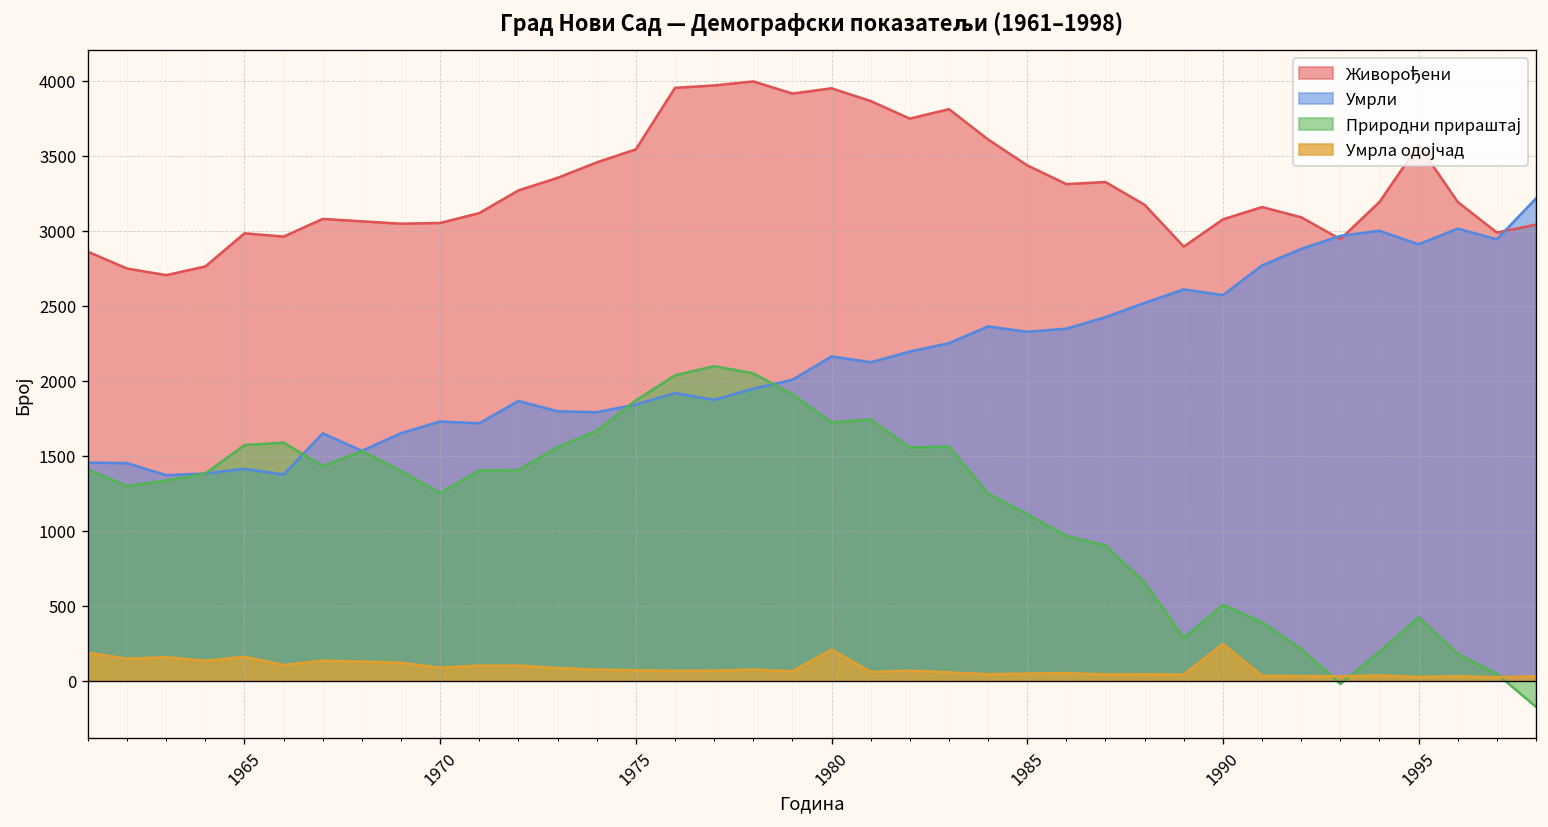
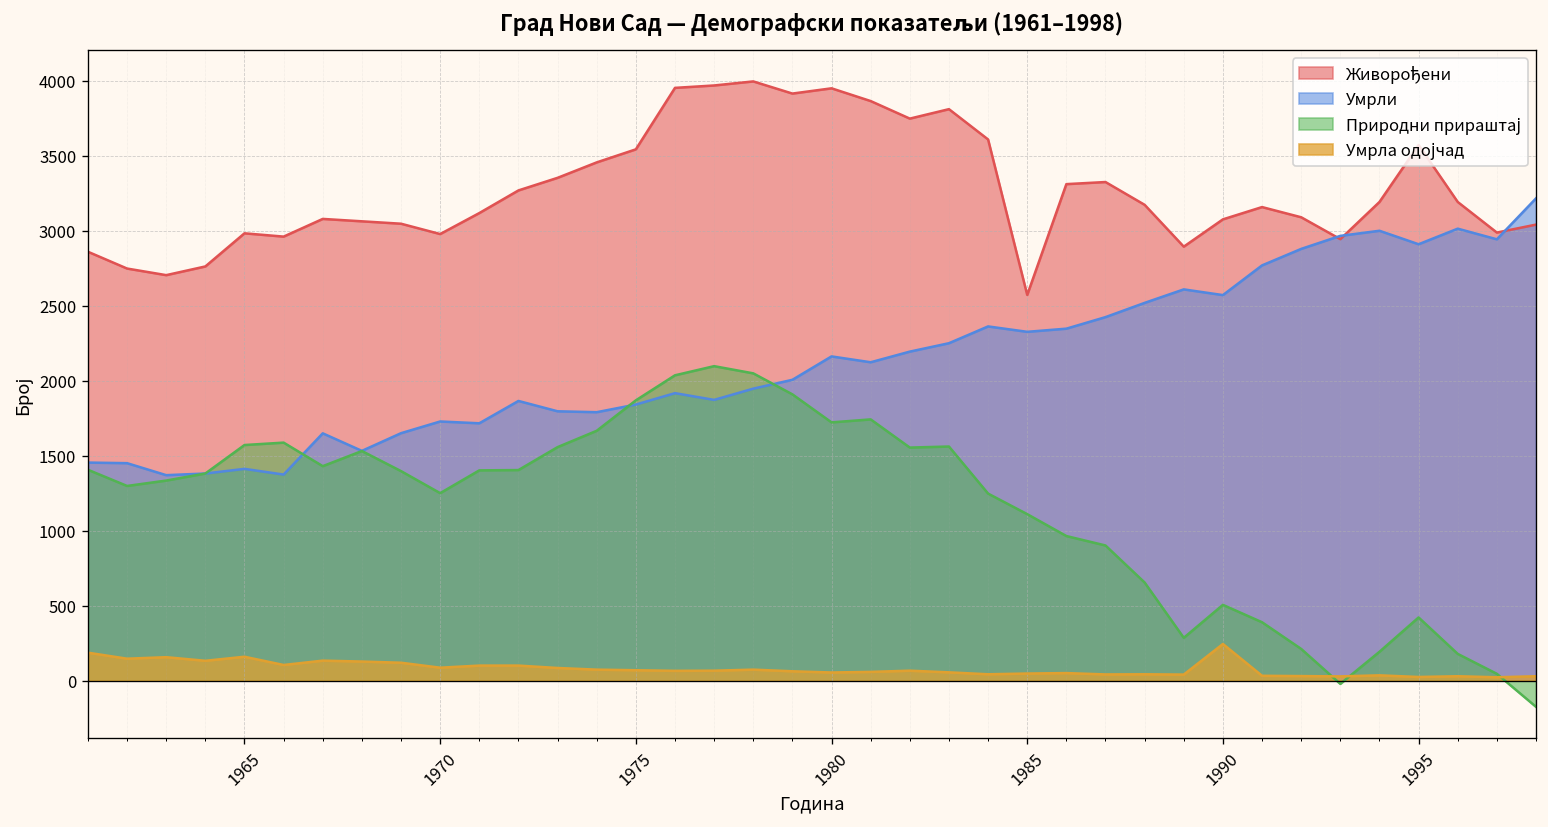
  {
    "Живорођени": {
      "1965": 2980,
-     "1970": 3050,
+     "1970": 2980,
      "1975": 3540,
      "1980": 3950,
-     "1985": 3440,
+     "1985": 2570,
      "1990": 3080
    },
    "Умрли": {
      "1965": 1410,
      "1970": 1730,
      "1975": 1840,
      "1980": 2160,
      "1985": 2330,
      "1990": 2570,
      "1995": 2910
    },
    "Умрла одојчад": {
      "1965": 160,
      "1970": 90,
      "1975": 70,
-     "1980": 210,
+     "1980": 50,
      "1985": 50,
      "1990": 240,
      "1995": 20
    }
  }
